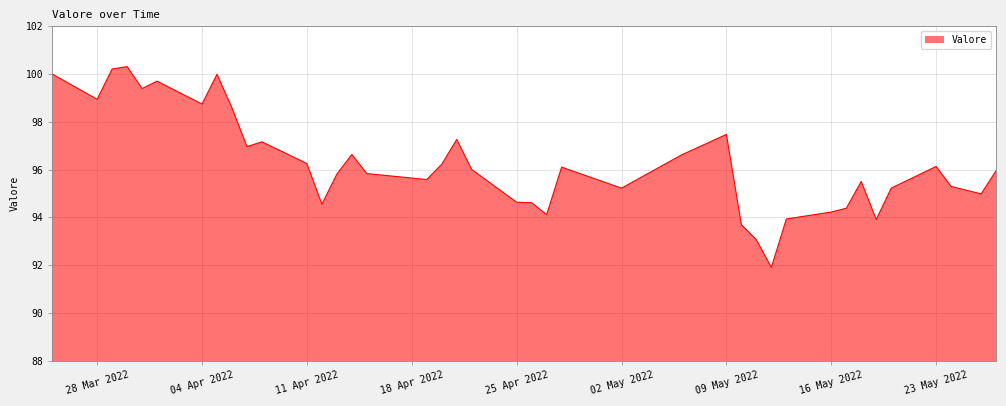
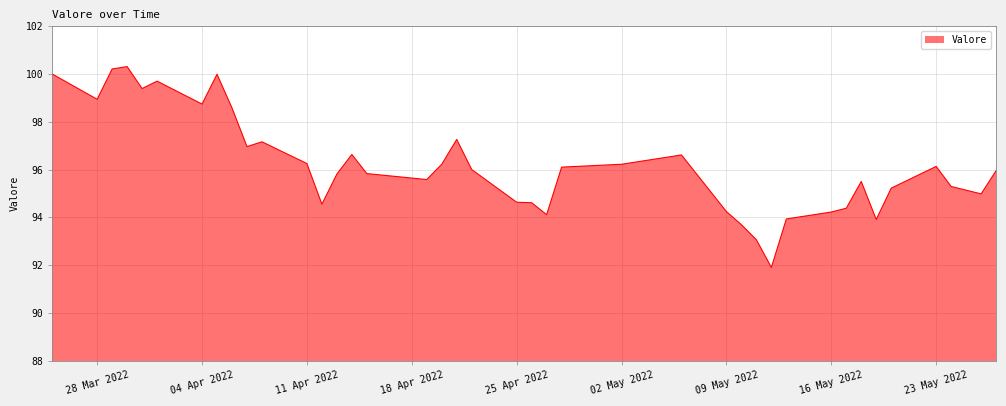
  {
    "28 Mar 2022": 98.9,
    "04 Apr 2022": 98.7,
    "11 Apr 2022": 96.3,
    "25 Apr 2022": 94.6,
-   "02 May 2022": 95.2,
-   "09 May 2022": 97.5,
+   "02 May 2022": 96.2,
+   "09 May 2022": 94.2,
    "16 May 2022": 94.2,
    "23 May 2022": 96.1
  }
